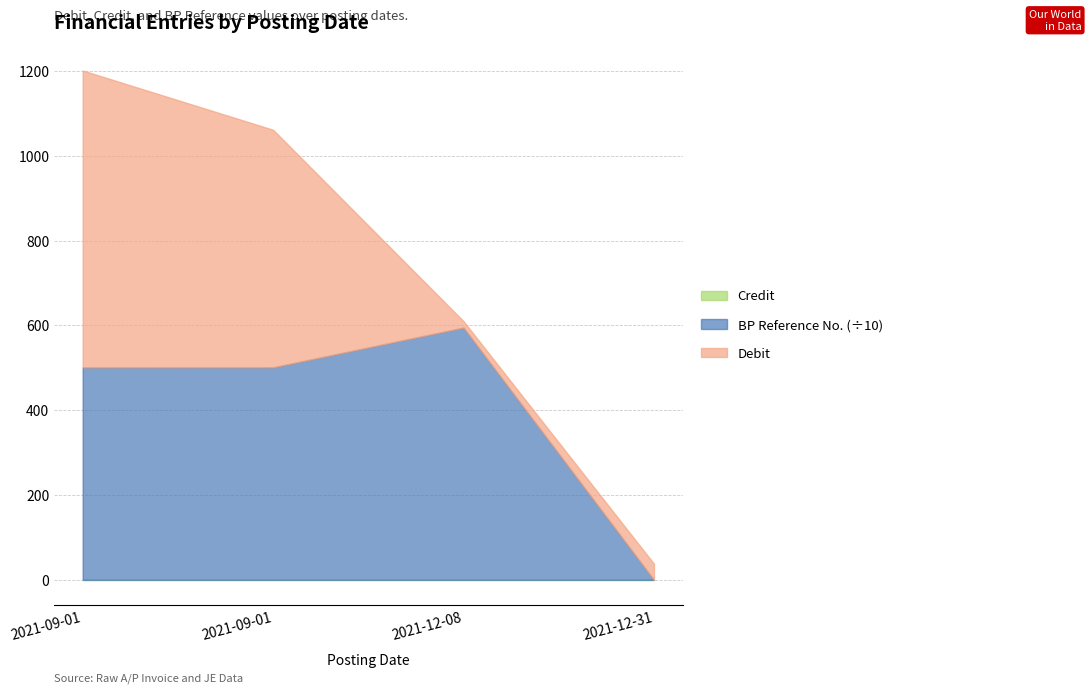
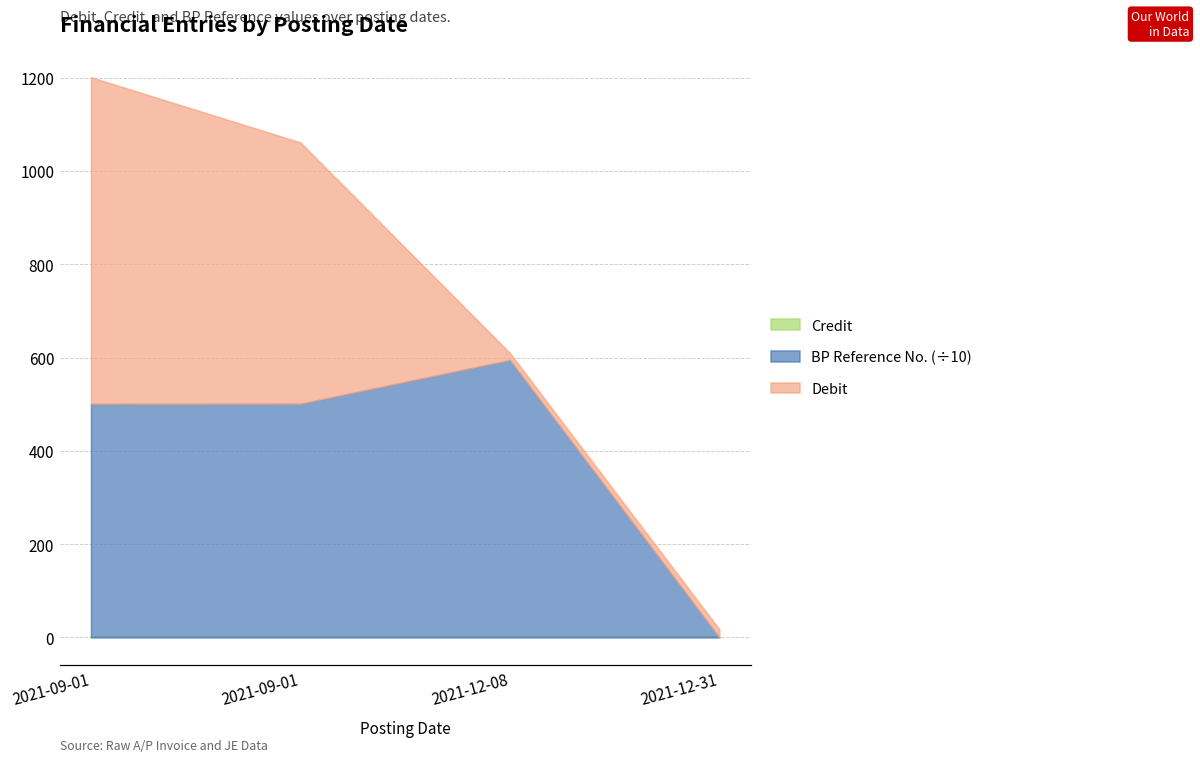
  {
    "Credit": {
      "2021-12-08": 0
    },
    "BP Reference No. (÷10)": {
      "2021-12-08": 590
    },
    "Debit": {
      "2021-12-08": 20,
-     "2021-12-31": 40
+     "2021-12-31": 20
    }
  }
